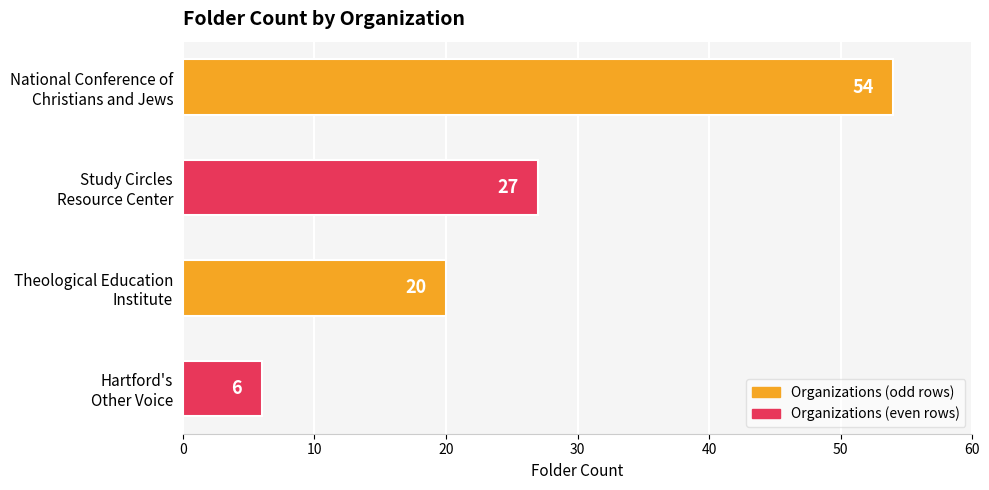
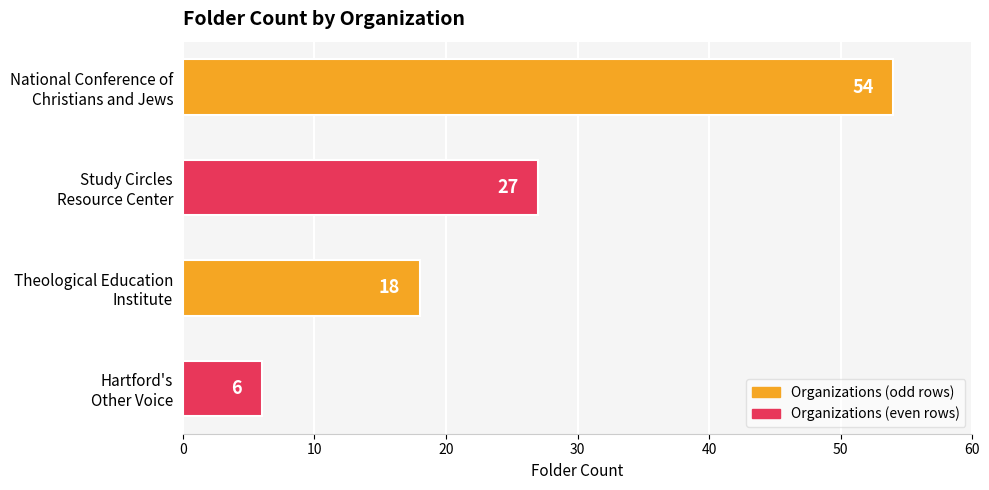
  {
    "National Conference of Christians and Jews": 54,
    "Study Circles Resource Center": 27,
-   "Theological Education Institute": 20,
+   "Theological Education Institute": 18,
    "Hartford's Other Voice": 6
  }
